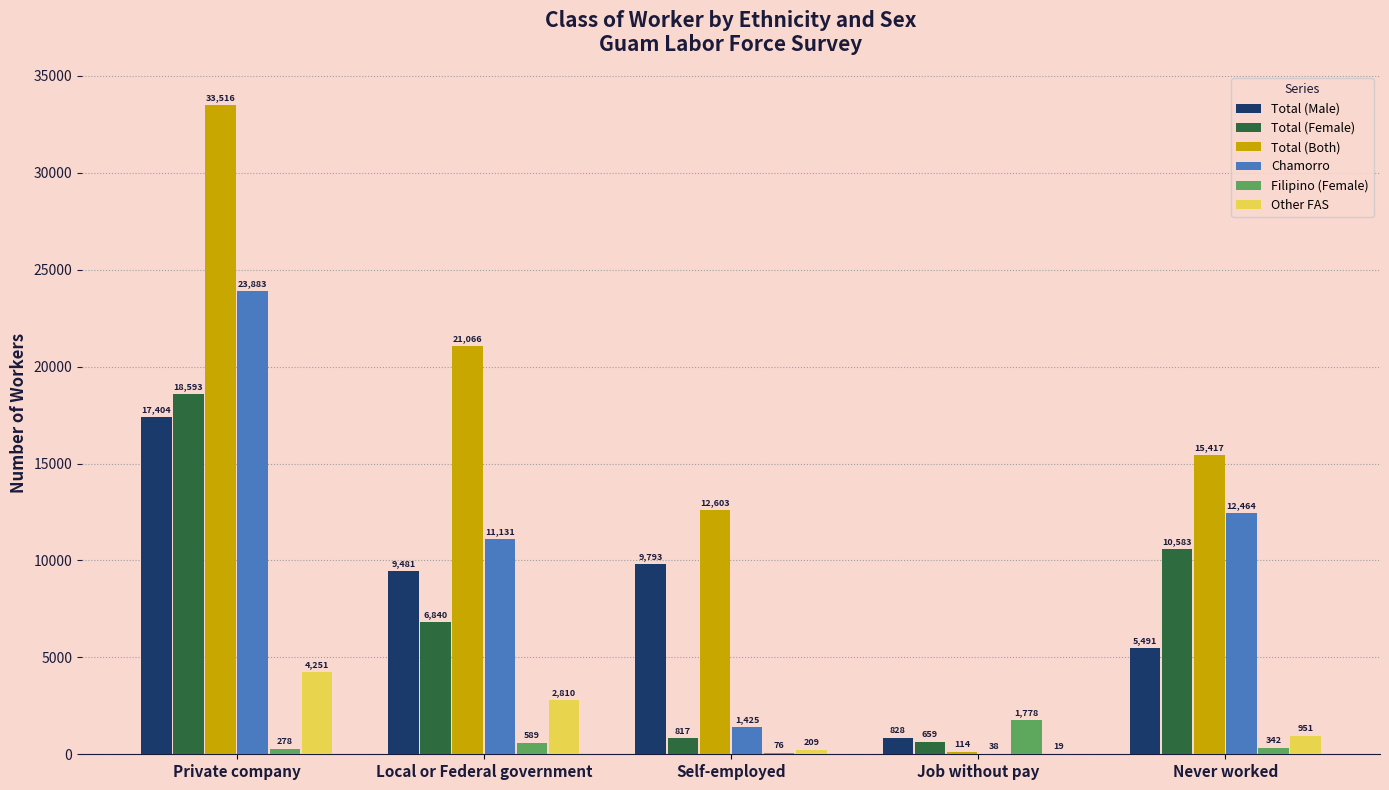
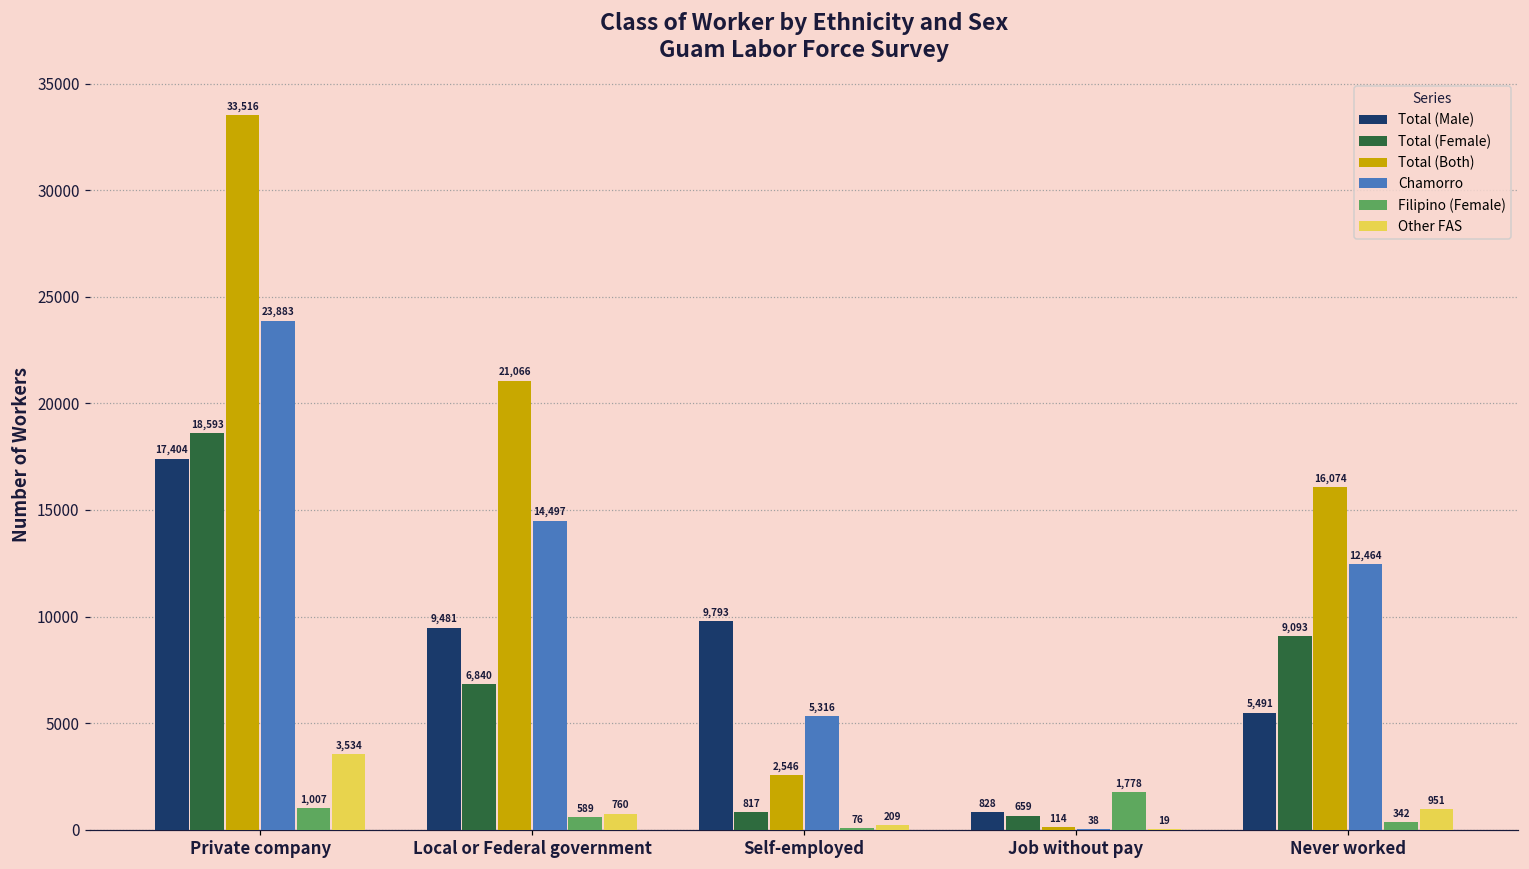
  {
    "Total (Male)": {
      "Private company": "17,404",
      "Local or Federal government": "9,481",
      "Self-employed": "9,793",
      "Job without pay": "828",
      "Never worked": "5,491"
    },
    "Total (Female)": {
      "Private company": "18,593",
      "Local or Federal government": "6,840",
      "Self-employed": "817",
      "Job without pay": "659",
-     "Never worked": "10,583"
+     "Never worked": "9,093"
    },
    "Total (Both)": {
      "Private company": "33,516",
      "Local or Federal government": "21,066",
-     "Self-employed": "12,603",
+     "Self-employed": "2,546",
      "Job without pay": "114",
-     "Never worked": "15,417"
+     "Never worked": "16,074"
    },
    "Chamorro": {
      "Private company": "23,883",
-     "Local or Federal government": "11,131",
-     "Self-employed": "1,425",
+     "Local or Federal government": "14,497",
+     "Self-employed": "5,316",
      "Job without pay": "38",
      "Never worked": "12,464"
    },
    "Filipino (Female)": {
-     "Private company": "278",
+     "Private company": "1,007",
      "Local or Federal government": "589",
      "Self-employed": "76",
      "Job without pay": "1,778",
      "Never worked": "342"
    },
    "Other FAS": {
-     "Private company": "4,251",
-     "Local or Federal government": "2,810",
+     "Private company": "3,534",
+     "Local or Federal government": "760",
      "Self-employed": "209",
      "Job without pay": "19",
      "Never worked": "951"
    }
  }
